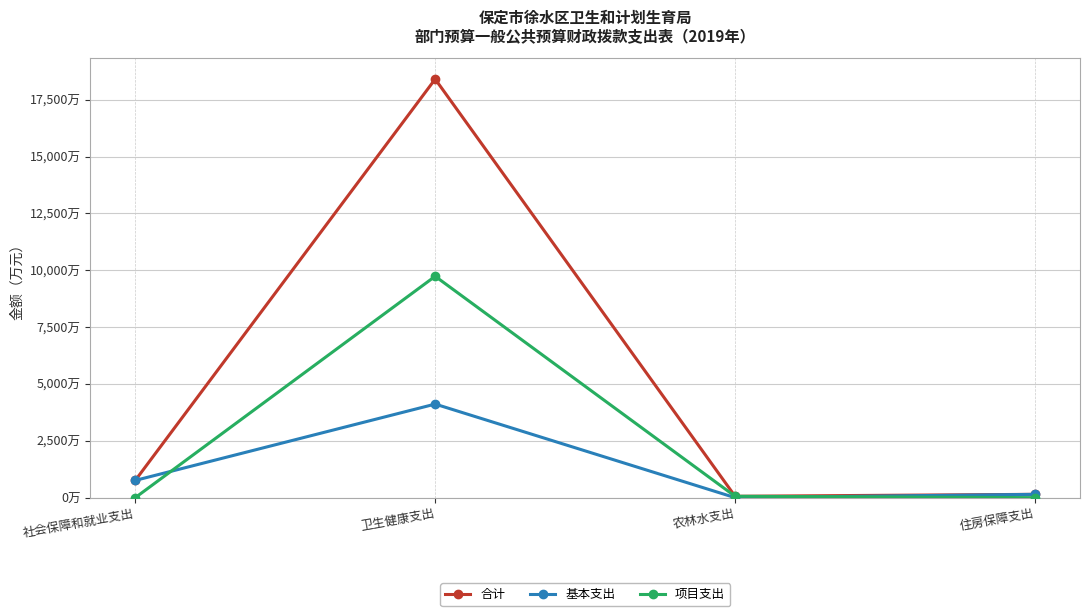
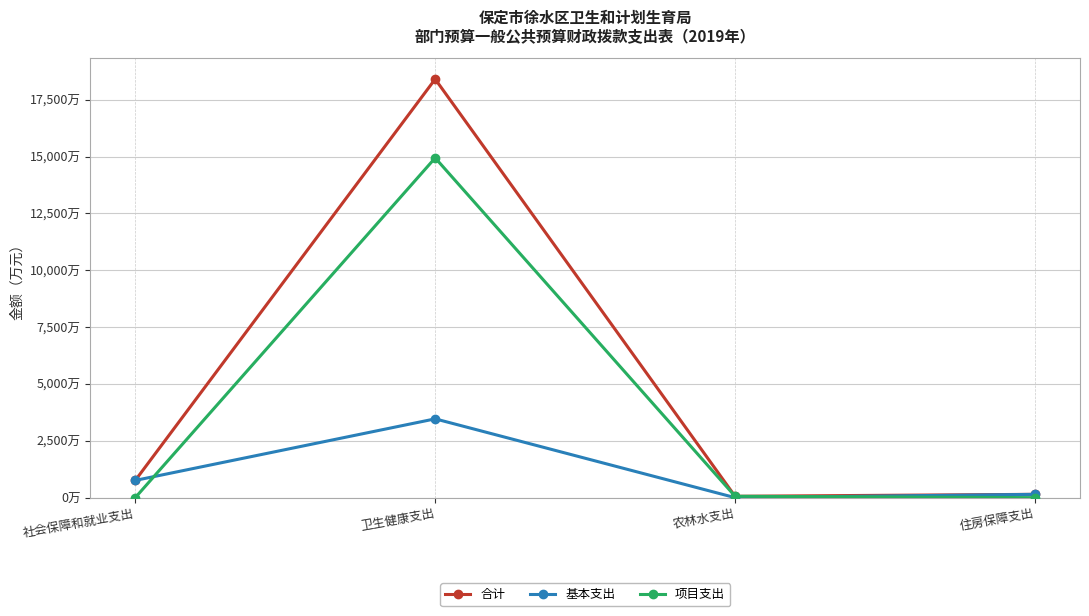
  {
    "合计": {
      "卫生健康支出": "18,400万"
    },
    "基本支出": {
-     "卫生健康支出": "4,100万"
+     "卫生健康支出": "3,500万"
    },
    "项目支出": {
      "社会保障和就业支出": "0万",
-     "卫生健康支出": "9,700万",
+     "卫生健康支出": "14,900万",
      "住房保障支出": "0万"
    }
  }
